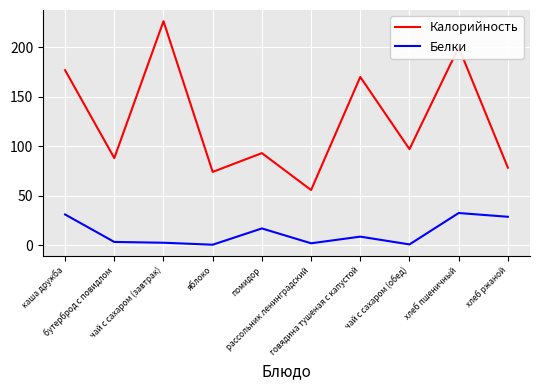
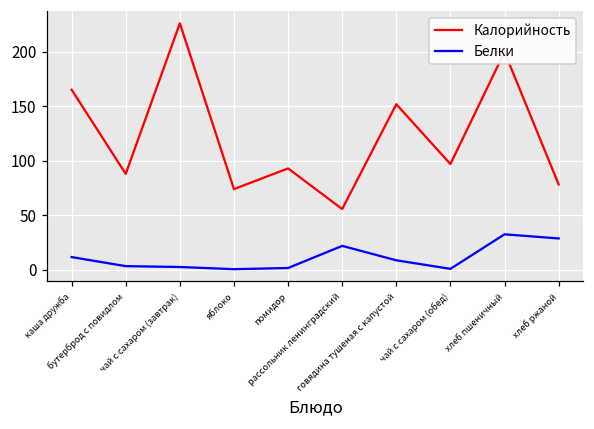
  {
    "Калорийность": {
-     "каша дружба": 180,
+     "каша дружба": 170,
      "бутерброд с повидлом": 90,
      "чай с сахаром (завтрак)": 230,
      "яблоко": 70,
      "помидор": 90,
      "рассольник ленинградский": 60,
-     "говядина тушеная с капустой": 170,
+     "говядина тушеная с капустой": 150,
      "чай с сахаром (обед)": 100,
      "хлеб ржаной": 80
    },
    "Белки": {
-     "каша дружба": 30,
+     "каша дружба": 10,
      "бутерброд с повидлом": 0,
      "чай с сахаром (завтрак)": 0,
      "яблоко": 0,
-     "помидор": 20,
-     "рассольник ленинградский": 0,
+     "помидор": 0,
+     "рассольник ленинградский": 20,
      "говядина тушеная с капустой": 10,
      "чай с сахаром (обед)": 0,
      "хлеб пшеничный": 30,
      "хлеб ржаной": 30
    }
  }
